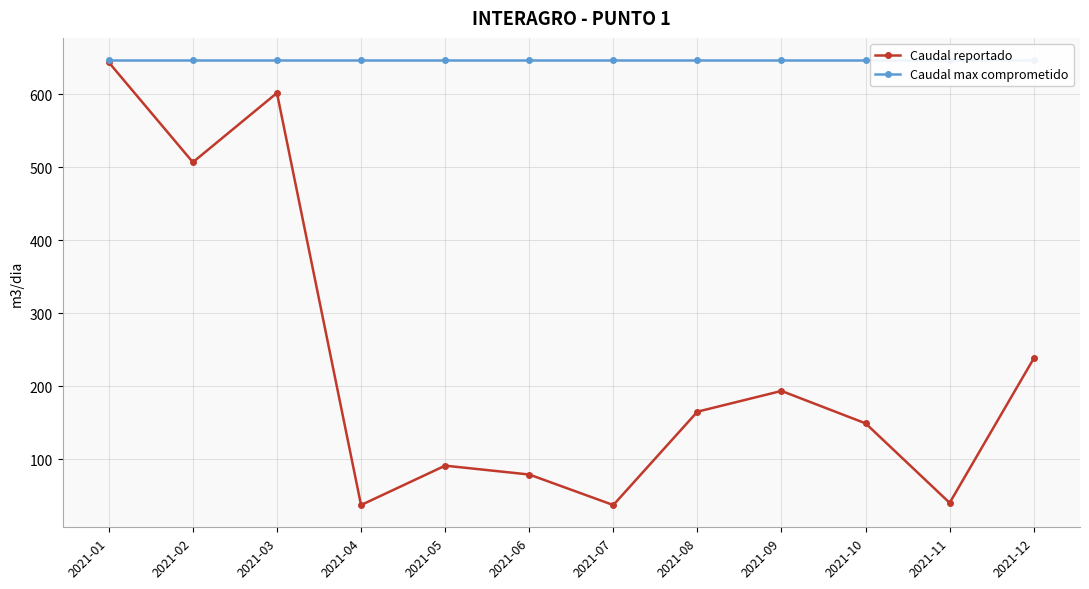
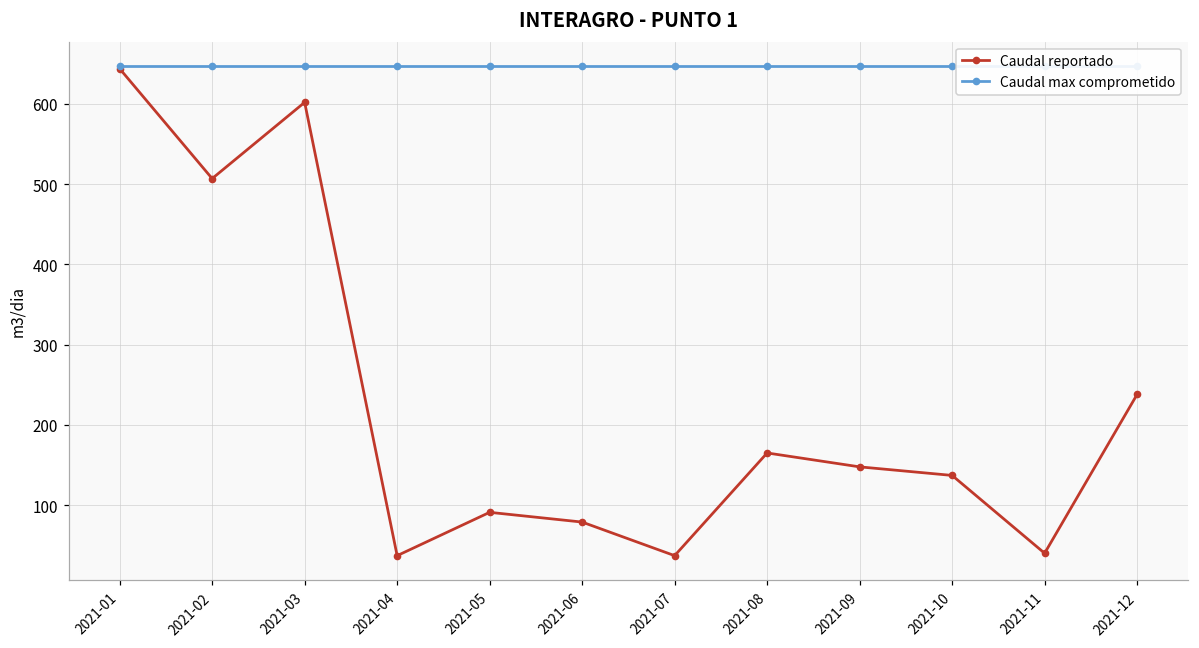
  {
    "Caudal reportado": {
      "2021-02": 510,
      "2021-03": 600,
      "2021-04": 40,
      "2021-05": 90,
      "2021-06": 80,
      "2021-07": 40,
      "2021-08": 170,
-     "2021-09": 190,
-     "2021-10": 150,
+     "2021-09": 150,
+     "2021-10": 140,
      "2021-11": 40,
      "2021-12": 240
    },
    "Caudal max comprometido": {
      "2021-02": 650,
      "2021-03": 650,
      "2021-04": 650,
      "2021-05": 650,
      "2021-06": 650,
      "2021-07": 650,
      "2021-08": 650,
      "2021-09": 650,
      "2021-10": 650
    }
  }
